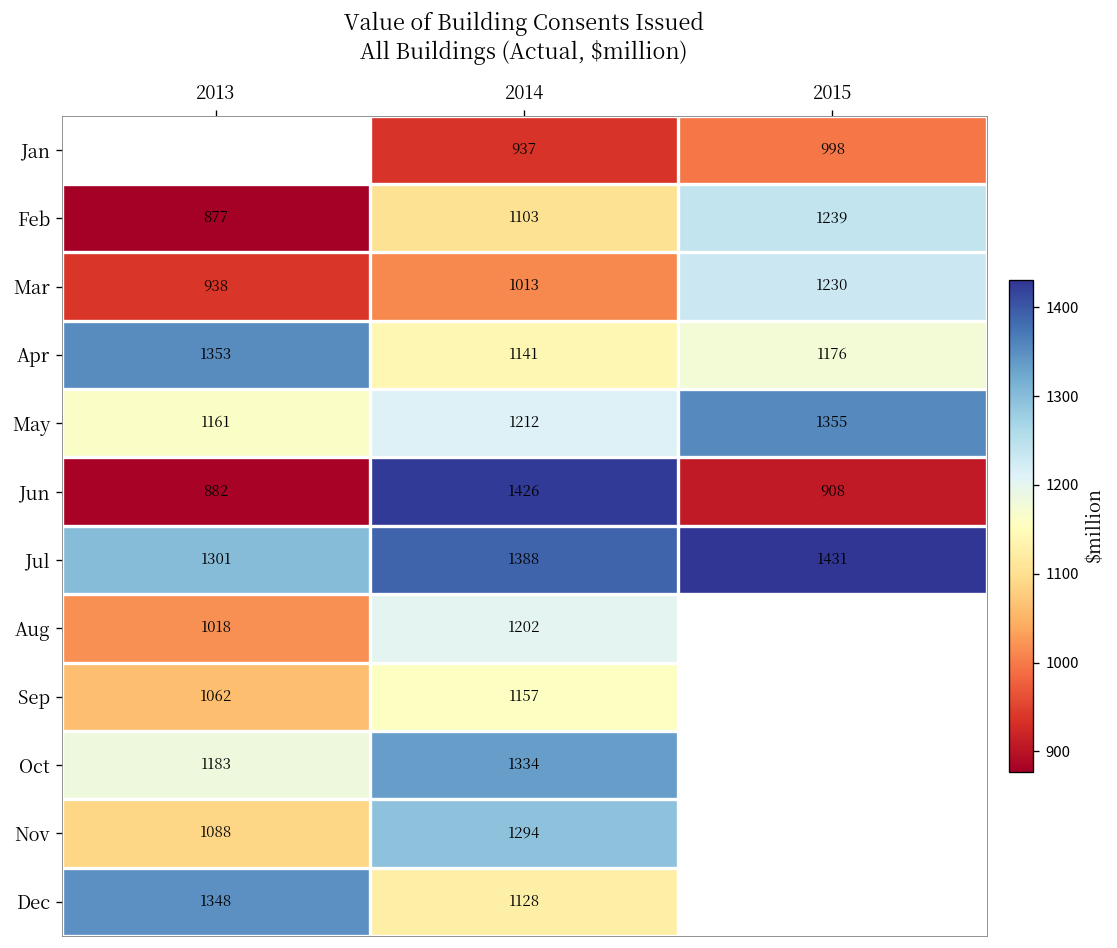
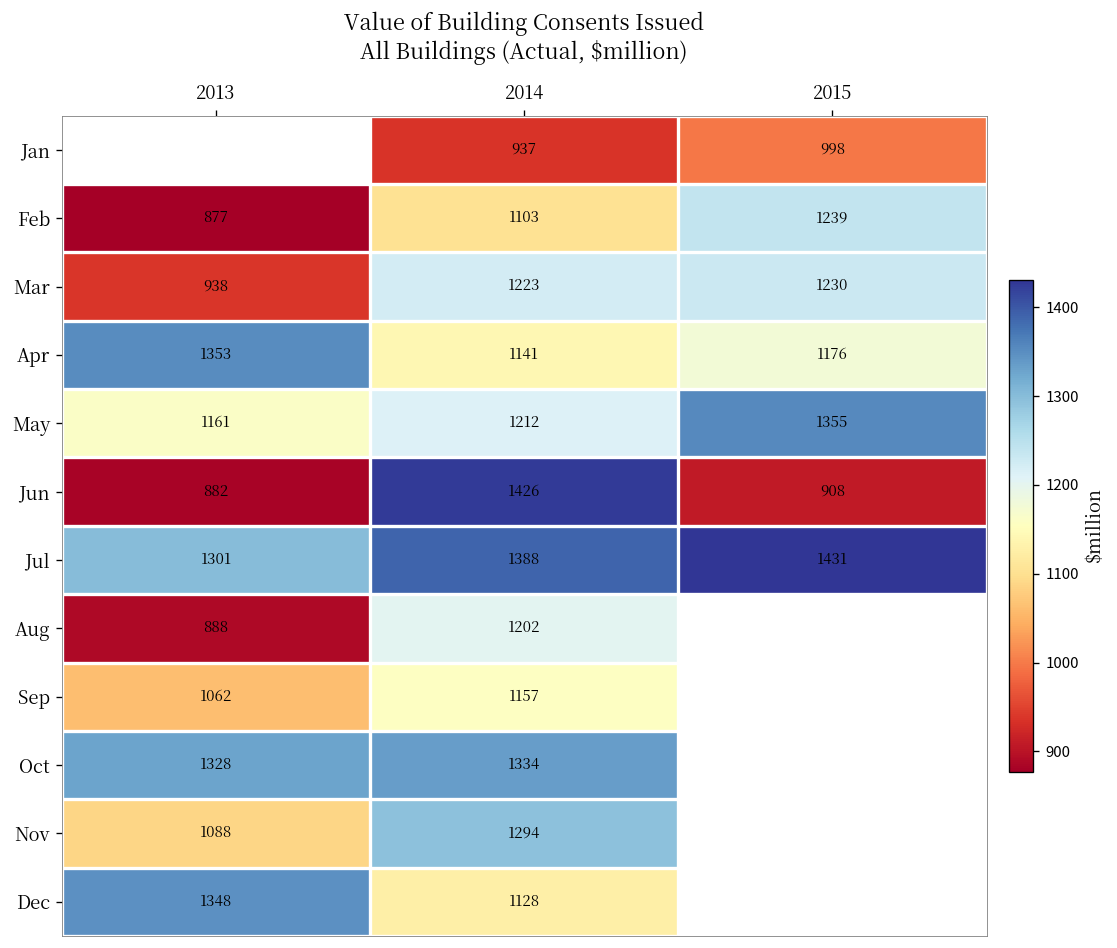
  {
    "Jan": {
      "2014": 937,
      "2015": 998
    },
    "Feb": {
      "2013": 877,
      "2014": 1103,
      "2015": 1239
    },
    "Mar": {
      "2013": 938,
-     "2014": 1013,
+     "2014": 1223,
      "2015": 1230
    },
    "Apr": {
      "2013": 1353,
      "2014": 1141,
      "2015": 1176
    },
    "May": {
      "2013": 1161,
      "2014": 1212,
      "2015": 1355
    },
    "Jun": {
      "2013": 882,
      "2014": 1426,
      "2015": 908
    },
    "Jul": {
      "2013": 1301,
      "2014": 1388,
      "2015": 1431
    },
    "Aug": {
-     "2013": 1018,
+     "2013": 888,
      "2014": 1202
    },
    "Sep": {
      "2013": 1062,
      "2014": 1157
    },
    "Oct": {
-     "2013": 1183,
+     "2013": 1328,
      "2014": 1334
    },
    "Nov": {
      "2013": 1088,
      "2014": 1294
    },
    "Dec": {
      "2013": 1348,
      "2014": 1128
    }
  }
